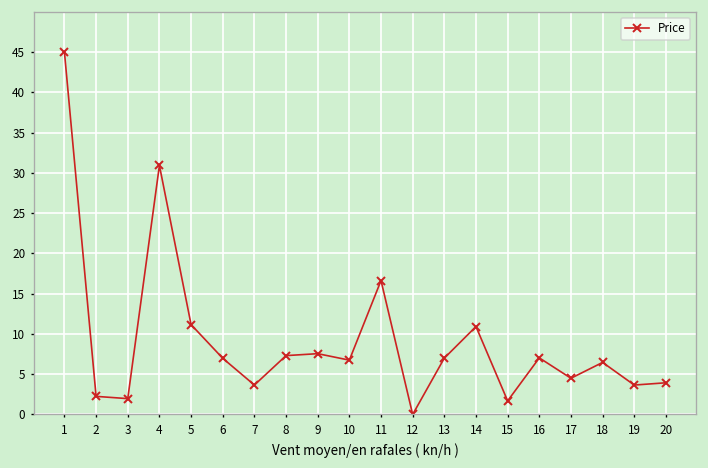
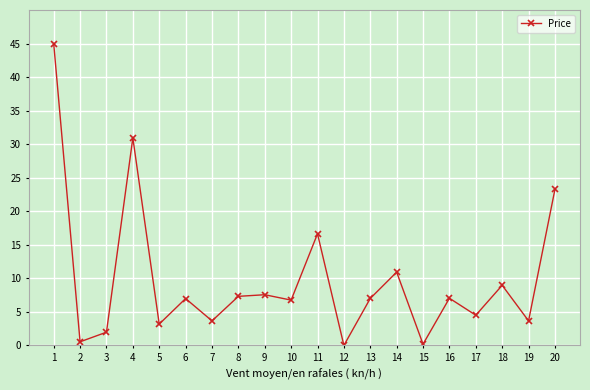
  {
    "1": 45,
-   "2": 2,
+   "2": 1,
    "3": 2,
    "4": 31,
-   "5": 11,
+   "5": 3,
    "6": 7,
    "7": 4,
    "8": 7,
    "9": 8,
    "10": 7,
    "11": 17,
    "12": 0,
    "13": 7,
    "14": 11,
-   "15": 2,
+   "15": 0,
    "16": 7,
    "17": 5,
-   "18": 6,
+   "18": 9,
    "19": 4,
-   "20": 4
+   "20": 23
  }
